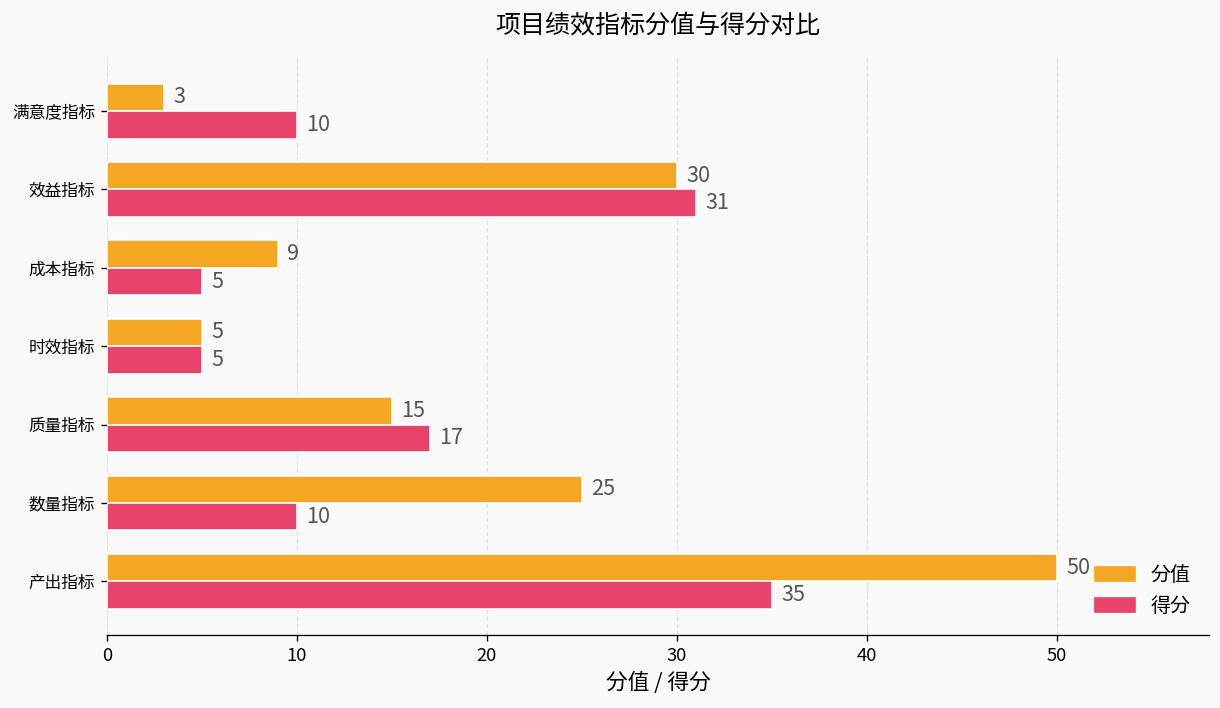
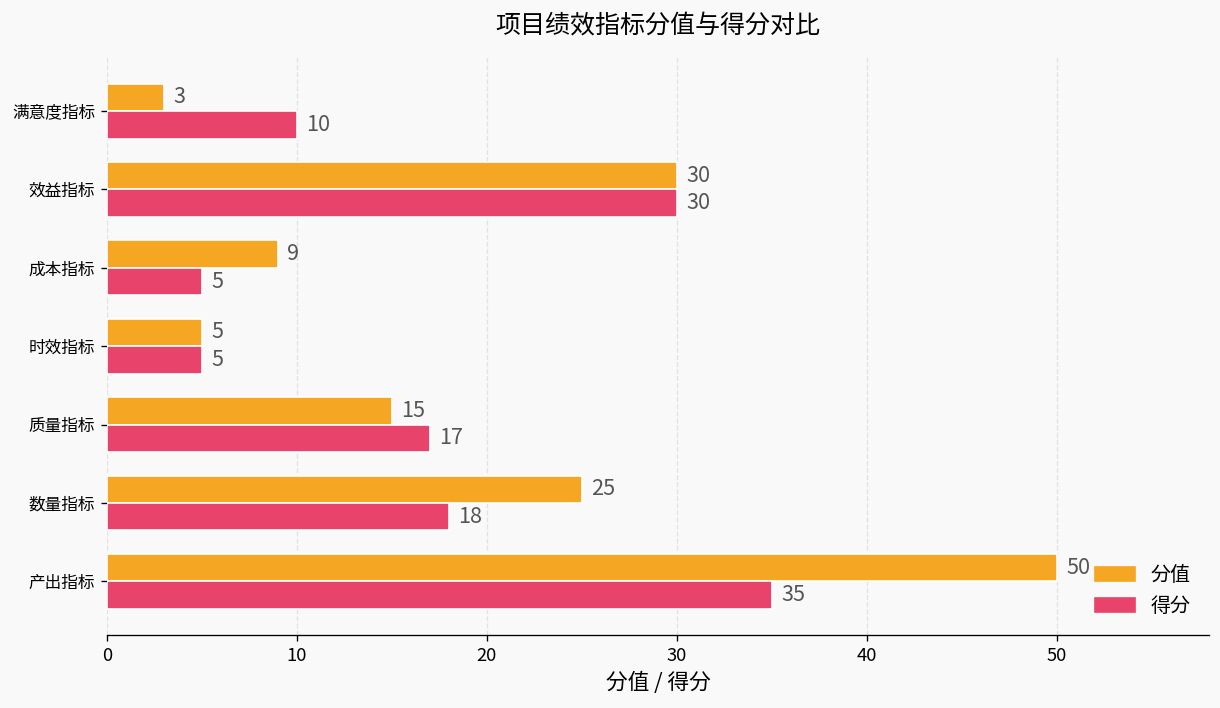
  {
    "分值": {
      "满意度指标": 3,
      "效益指标": 30,
      "成本指标": 9,
      "时效指标": 5,
      "质量指标": 15,
      "数量指标": 25,
      "产出指标": 50
    },
    "得分": {
      "满意度指标": 10,
-     "效益指标": 31,
+     "效益指标": 30,
      "成本指标": 5,
      "时效指标": 5,
      "质量指标": 17,
-     "数量指标": 10,
+     "数量指标": 18,
      "产出指标": 35
    }
  }
